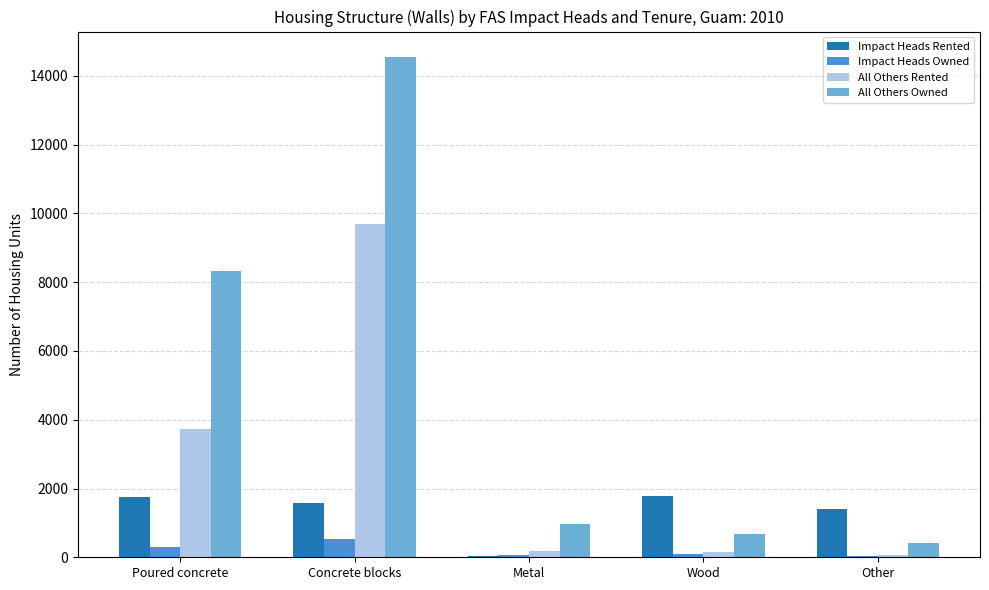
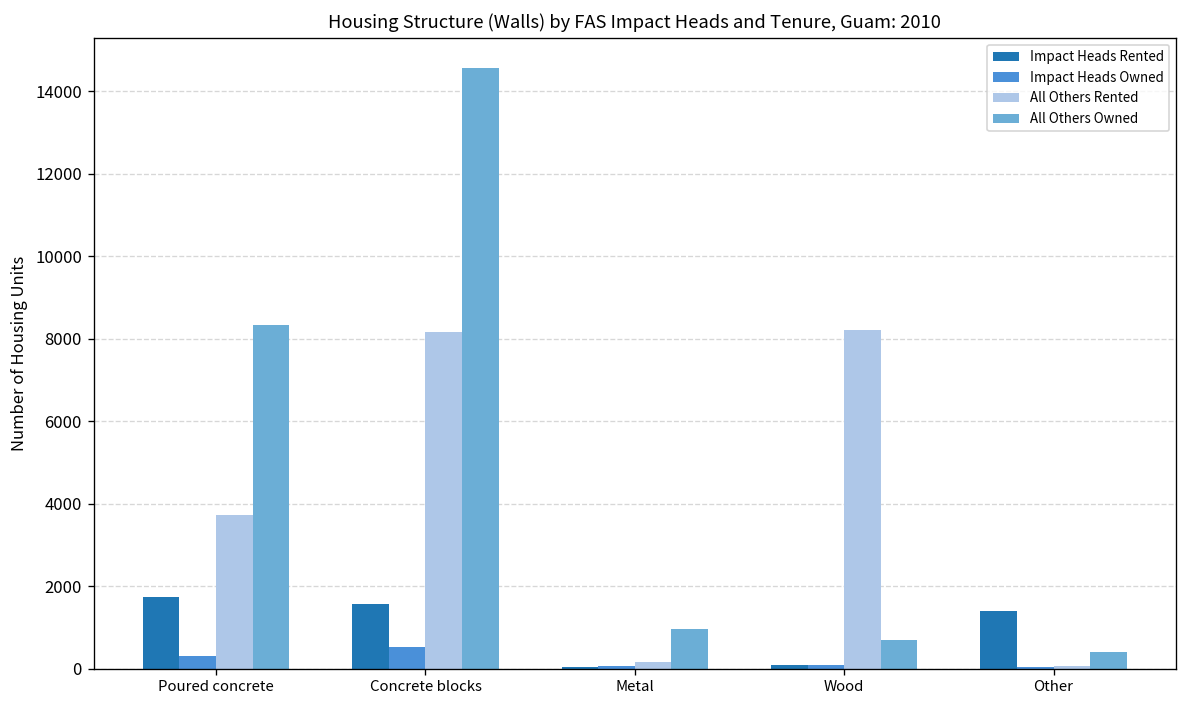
  {
    "Impact Heads Rented": {
      "Poured concrete": 1700,
      "Concrete blocks": 1600,
-     "Wood": 1800,
+     "Wood": 100,
      "Other": 1400
    },
    "All Others Rented": {
      "Poured concrete": 3700,
-     "Concrete blocks": 9700,
+     "Concrete blocks": 8200,
      "Metal": 200,
-     "Wood": 200
+     "Wood": 8200
    }
  }
